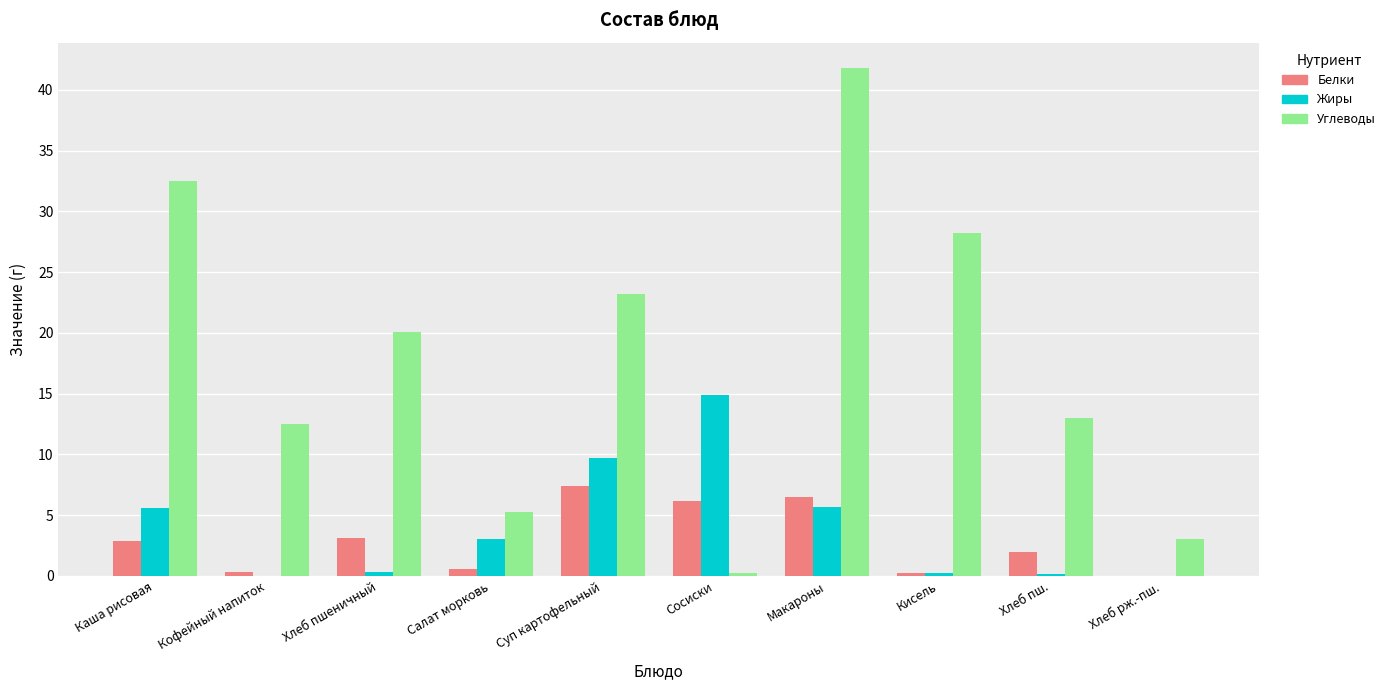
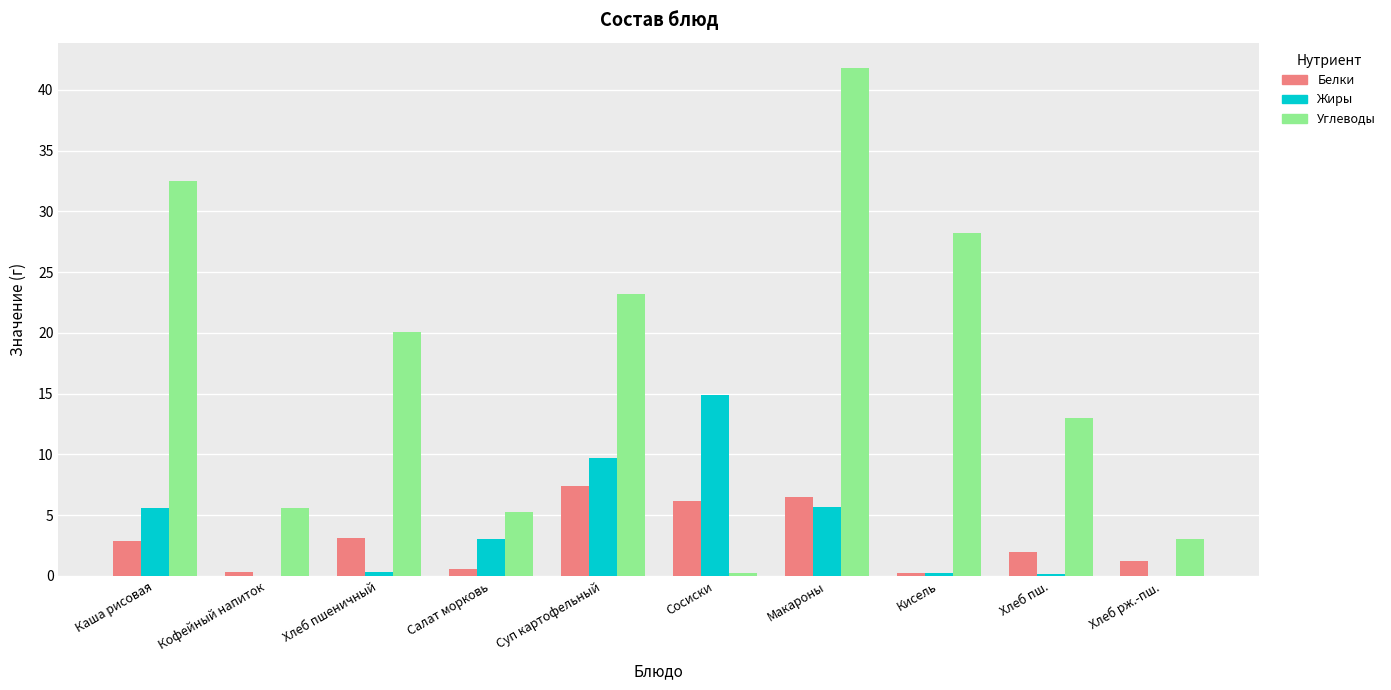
  {
    "Белки": {
      "Каша рисовая": 2.9,
      "Кофейный напиток": 0.3,
      "Хлеб пшеничный": 3.1,
      "Салат морковь": 0.6,
      "Суп картофельный": 7.4,
      "Сосиски": 6.2,
      "Макароны": 6.5,
      "Хлеб пш.": 2.0,
-     "Хлеб рж.-пш.": 0.0
+     "Хлеб рж.-пш.": 1.2
    },
    "Жиры": {
      "Каша рисовая": 5.6,
      "Кофейный напиток": 0.0,
      "Хлеб пшеничный": 0.3,
      "Салат морковь": 3.0,
      "Суп картофельный": 9.7,
      "Сосиски": 14.9,
      "Макароны": 5.7,
      "Хлеб рж.-пш.": 0.0
    },
    "Углеводы": {
      "Каша рисовая": 32.5,
-     "Кофейный напиток": 12.5,
+     "Кофейный напиток": 5.6,
      "Хлеб пшеничный": 20.1,
      "Салат морковь": 5.3,
      "Суп картофельный": 23.2,
      "Сосиски": 0.2,
      "Макароны": 41.8,
      "Кисель": 28.2,
      "Хлеб пш.": 13.0,
      "Хлеб рж.-пш.": 3.0
    }
  }
